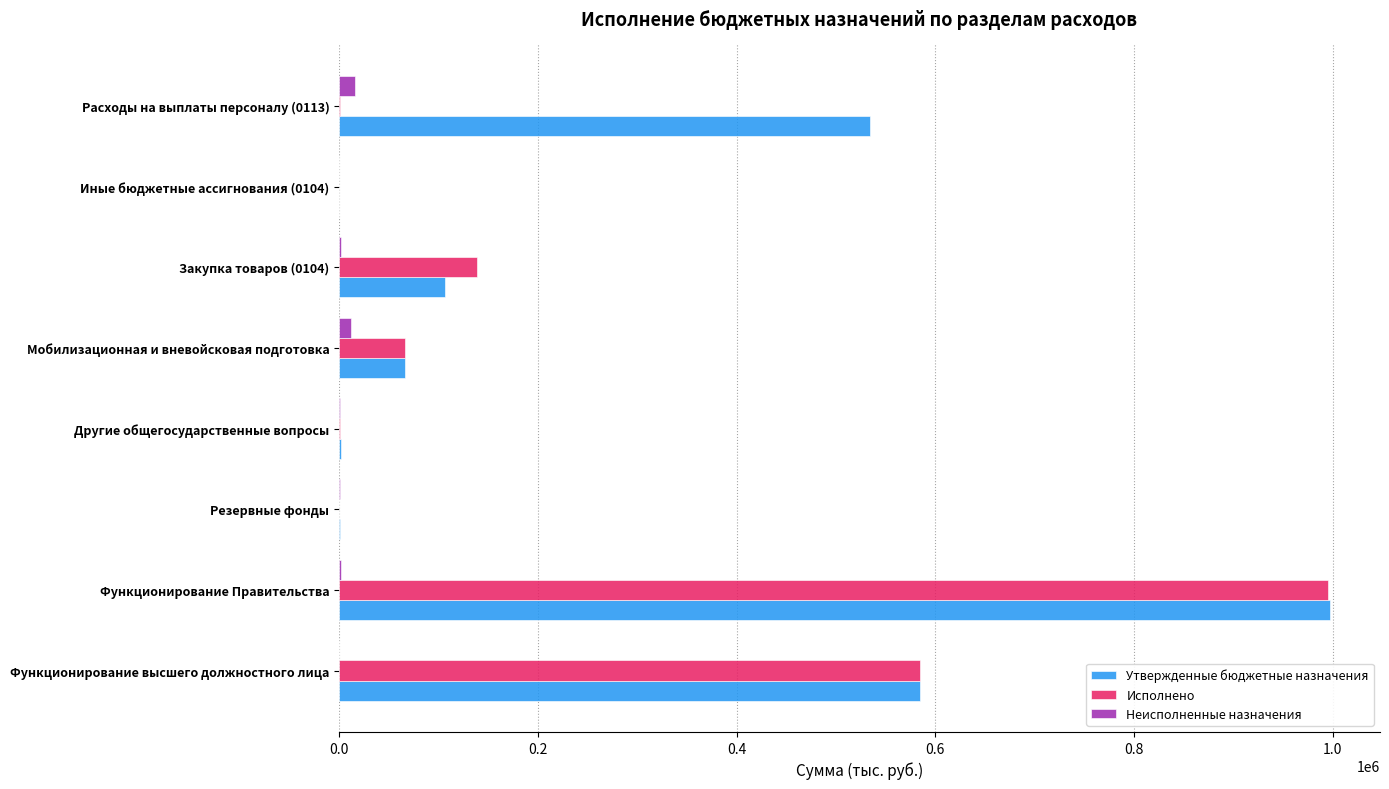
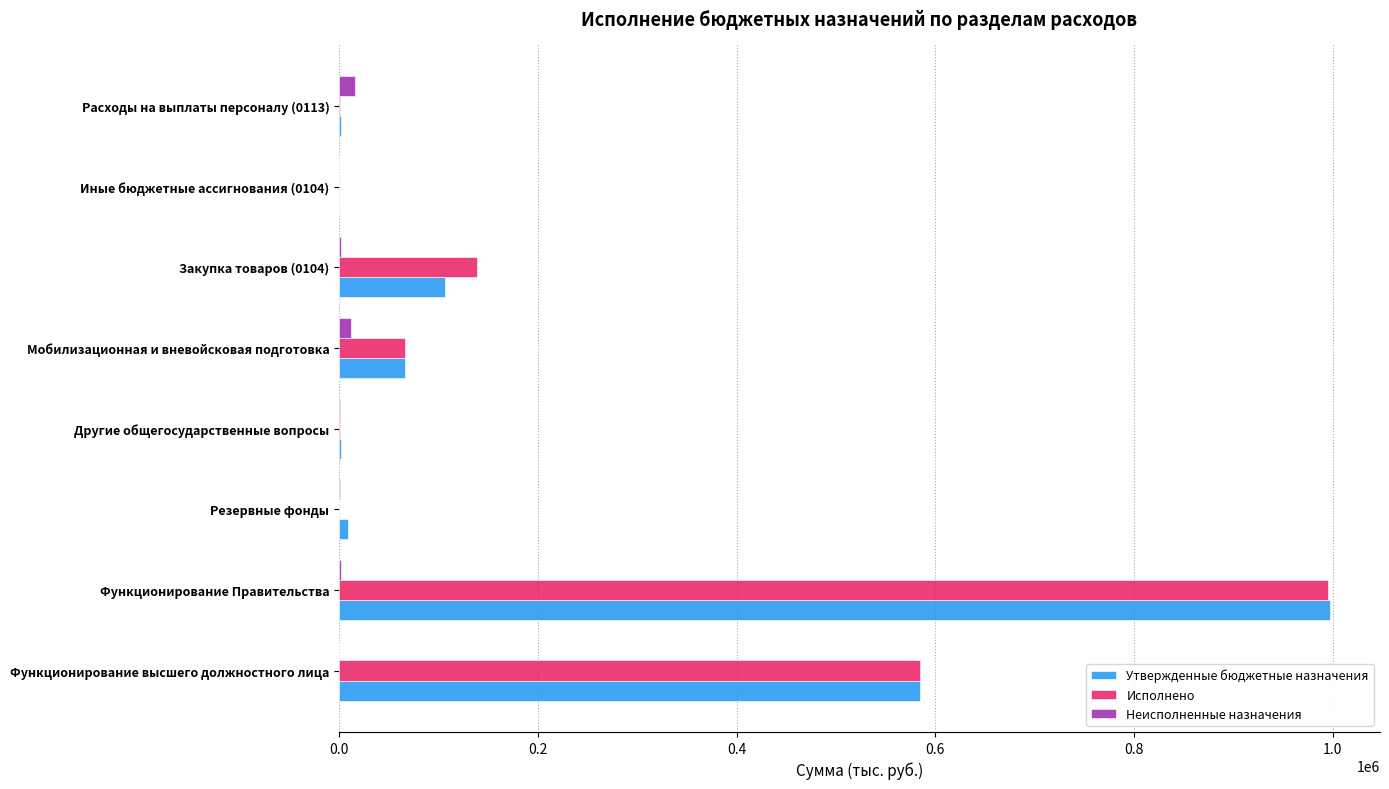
  {
    "Утвержденные бюджетные назначения": {
-     "Расходы на выплаты персоналу (0113)": 530000,
+     "Расходы на выплаты персоналу (0113)": 0,
      "Закупка товаров (0104)": 110000,
      "Мобилизационная и вневойсковая подготовка": 70000,
-     "Резервные фонды": 0,
+     "Резервные фонды": 10000,
      "Функционирование Правительства": 1000000,
      "Функционирование высшего должностного лица": 580000
    },
    "Исполнено": {
      "Закупка товаров (0104)": 140000,
      "Мобилизационная и вневойсковая подготовка": 70000,
      "Резервные фонды": 0,
      "Функционирование Правительства": 1000000,
      "Функционирование высшего должностного лица": 580000
    },
    "Неисполненные назначения": {
      "Расходы на выплаты персоналу (0113)": 20000,
      "Иные бюджетные ассигнования (0104)": 0,
      "Мобилизационная и вневойсковая подготовка": 10000
    }
  }
